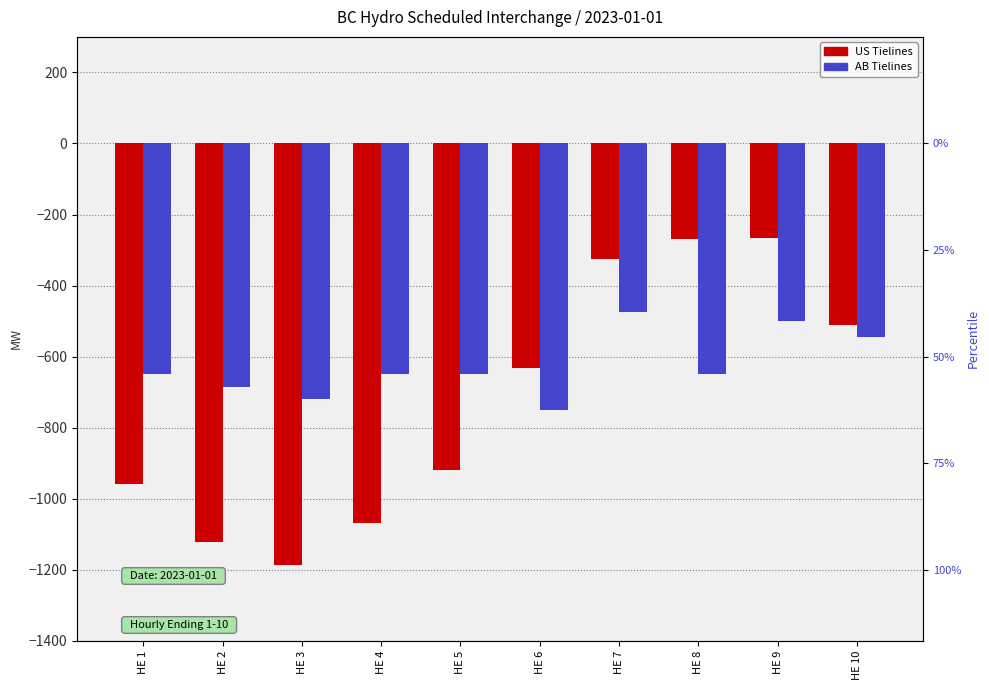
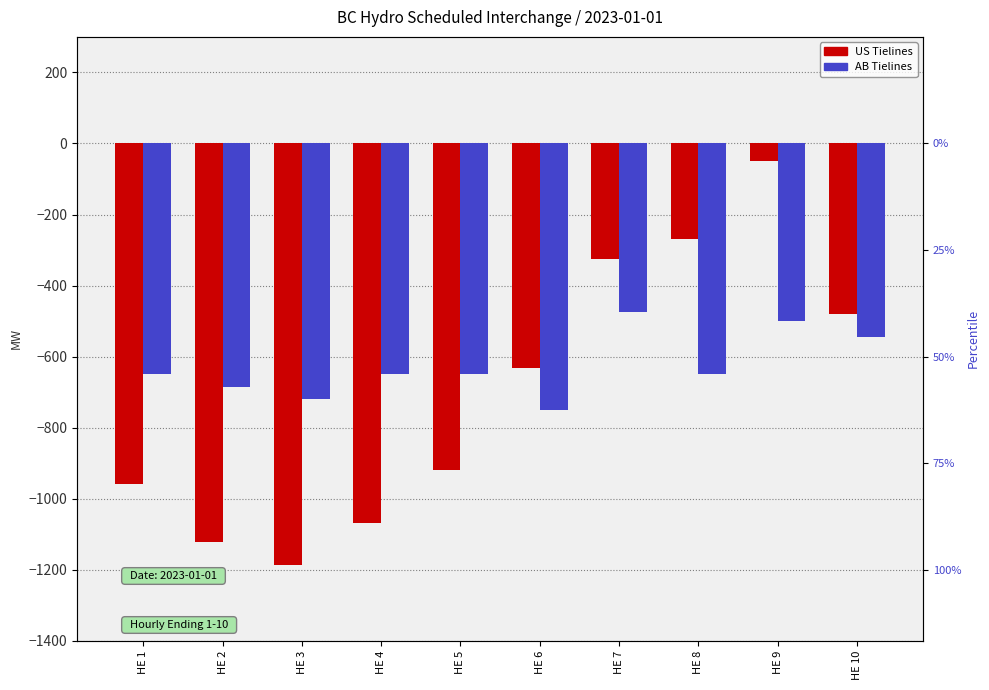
  {
    "US Tielines": {
      "HE 1": -960,
      "HE 2": -1120,
      "HE 3": -1190,
      "HE 4": -1070,
      "HE 5": -920,
      "HE 6": -630,
      "HE 7": -320,
      "HE 8": -270,
-     "HE 9": -270,
-     "HE 10": -510
+     "HE 9": -50,
+     "HE 10": -480
    },
    "AB Tielines": {
      "HE 1": -650,
      "HE 2": -690,
      "HE 3": -720,
      "HE 4": -650,
      "HE 5": -650,
      "HE 6": -750,
      "HE 7": -470,
      "HE 8": -650,
      "HE 9": -500,
      "HE 10": -540
    }
  }
